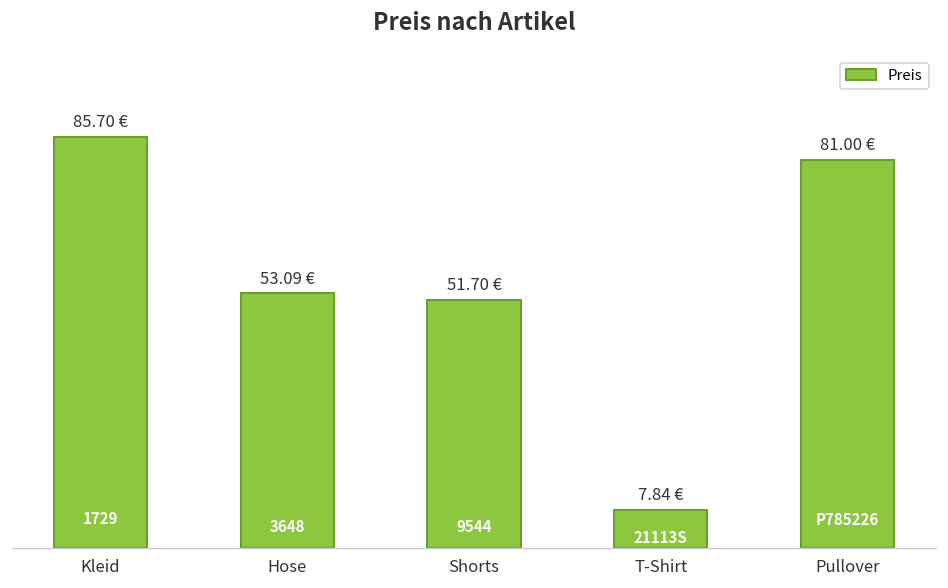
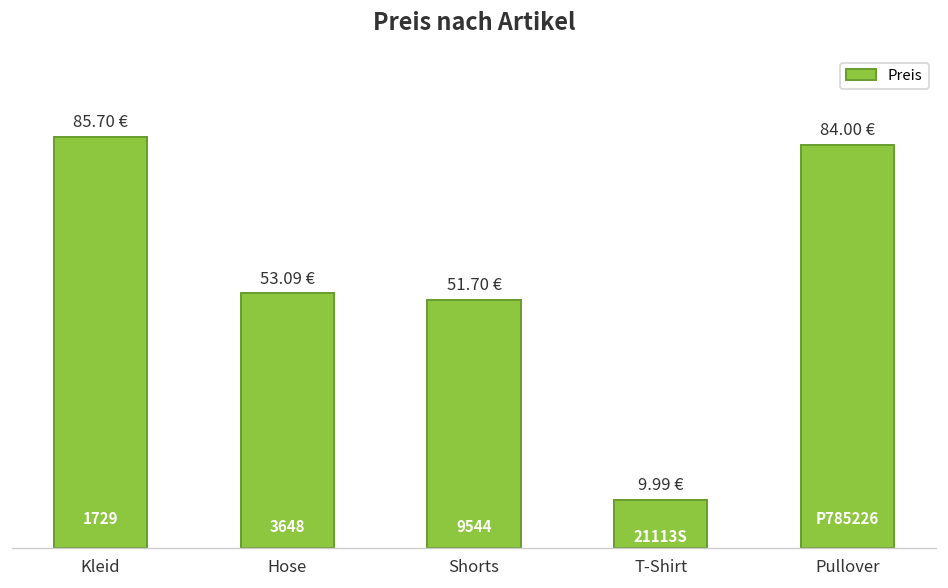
  {
    "Kleid": 85.70,
    "Hose": 53.09,
    "Shorts": 51.70,
-   "T-Shirt": 7.84,
-   "Pullover": 81.00
+   "T-Shirt": 9.99,
+   "Pullover": 84.00
  }
